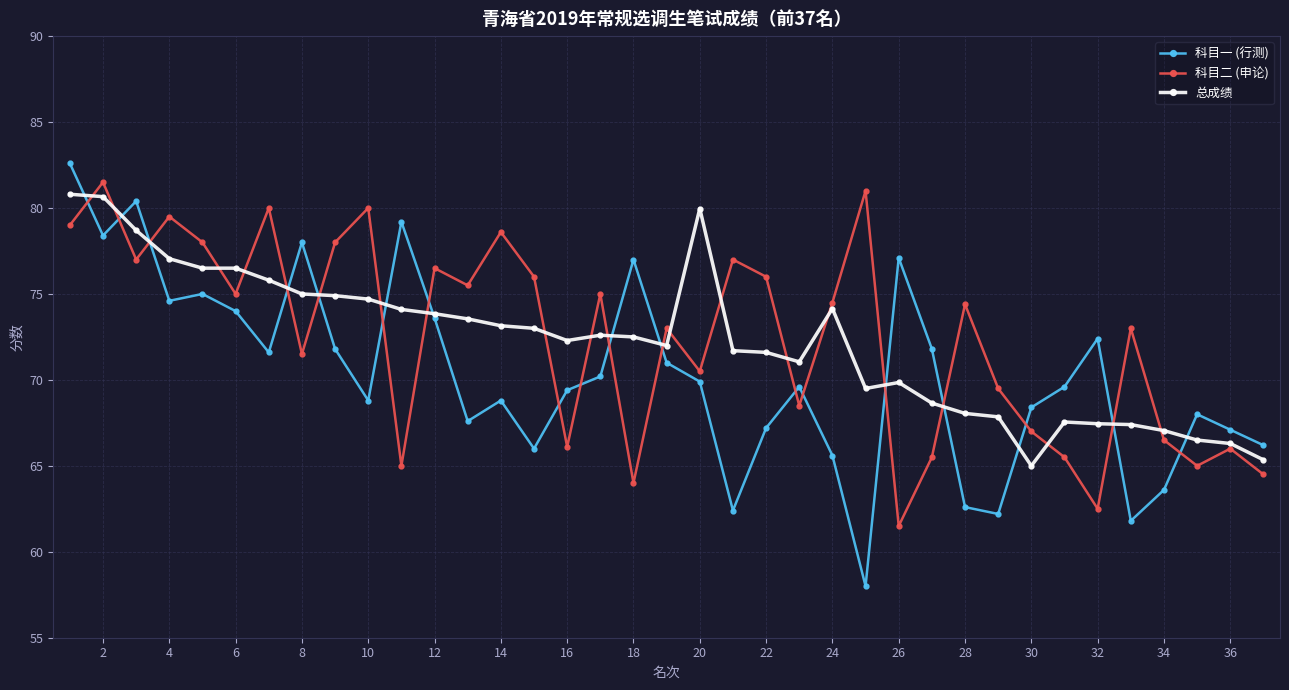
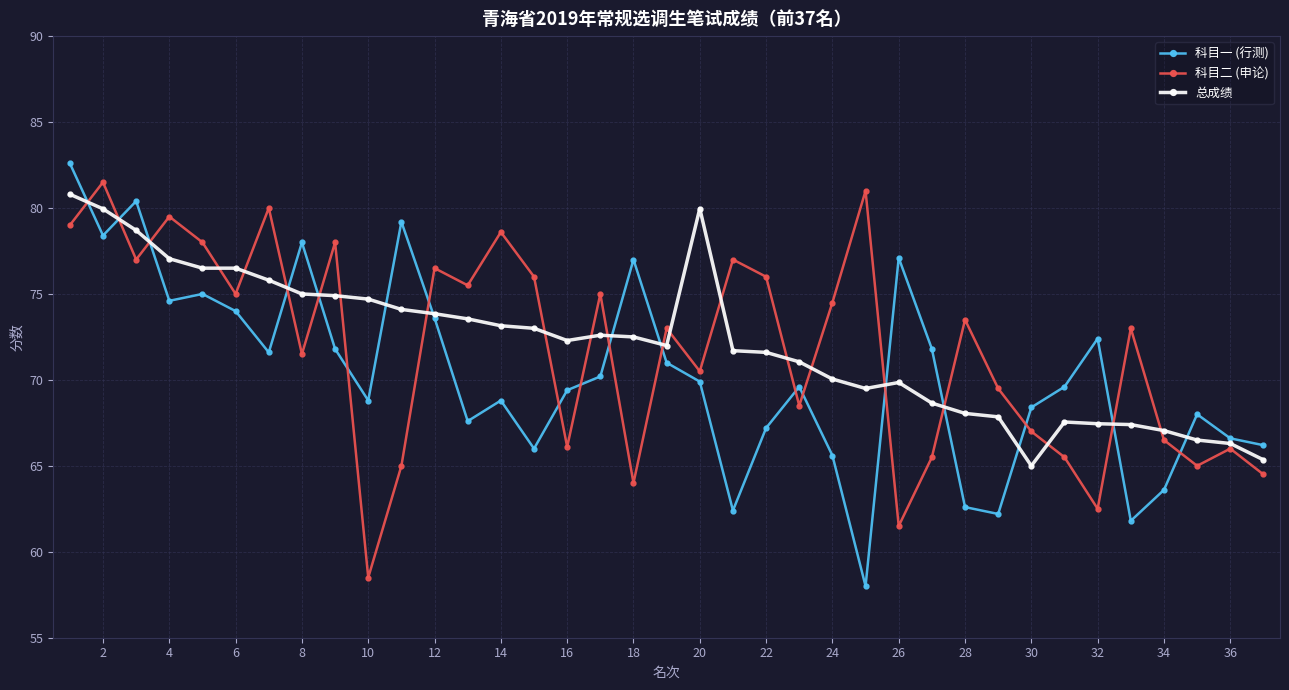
  {
    "科目一 (行测)": {
      "2": 78.4,
      "4": 74.6,
      "6": 74.0,
      "8": 78.0,
      "10": 68.8,
      "12": 73.6,
      "14": 68.8,
      "16": 69.4,
      "18": 77.0,
      "20": 69.9,
      "22": 67.2,
      "24": 65.6,
      "26": 77.1,
      "28": 62.6,
      "30": 68.4,
      "32": 72.4,
      "34": 63.6,
-     "36": 67.1
+     "36": 66.6
    },
    "科目二 (申论)": {
      "2": 81.5,
      "4": 79.5,
      "6": 75.0,
      "8": 71.5,
-     "10": 80.0,
+     "10": 58.5,
      "12": 76.5,
      "14": 78.6,
      "16": 66.1,
      "18": 64.0,
      "20": 70.5,
      "22": 76.0,
      "24": 74.5,
      "26": 61.5,
-     "28": 74.4,
+     "28": 73.5,
      "30": 67.0,
      "32": 62.5,
      "34": 66.5,
      "36": 66.0
    },
    "总成绩": {
-     "2": 80.7,
+     "2": 80.0,
      "4": 77.1,
      "6": 76.5,
      "8": 75.0,
      "10": 74.7,
      "12": 73.9,
      "14": 73.2,
      "16": 72.3,
      "18": 72.5,
      "20": 80.0,
      "22": 71.6,
-     "24": 74.2,
+     "24": 70.1,
      "26": 69.9,
      "28": 68.1,
      "30": 65.0,
      "32": 67.5,
      "34": 67.1,
      "36": 66.3
    }
  }
